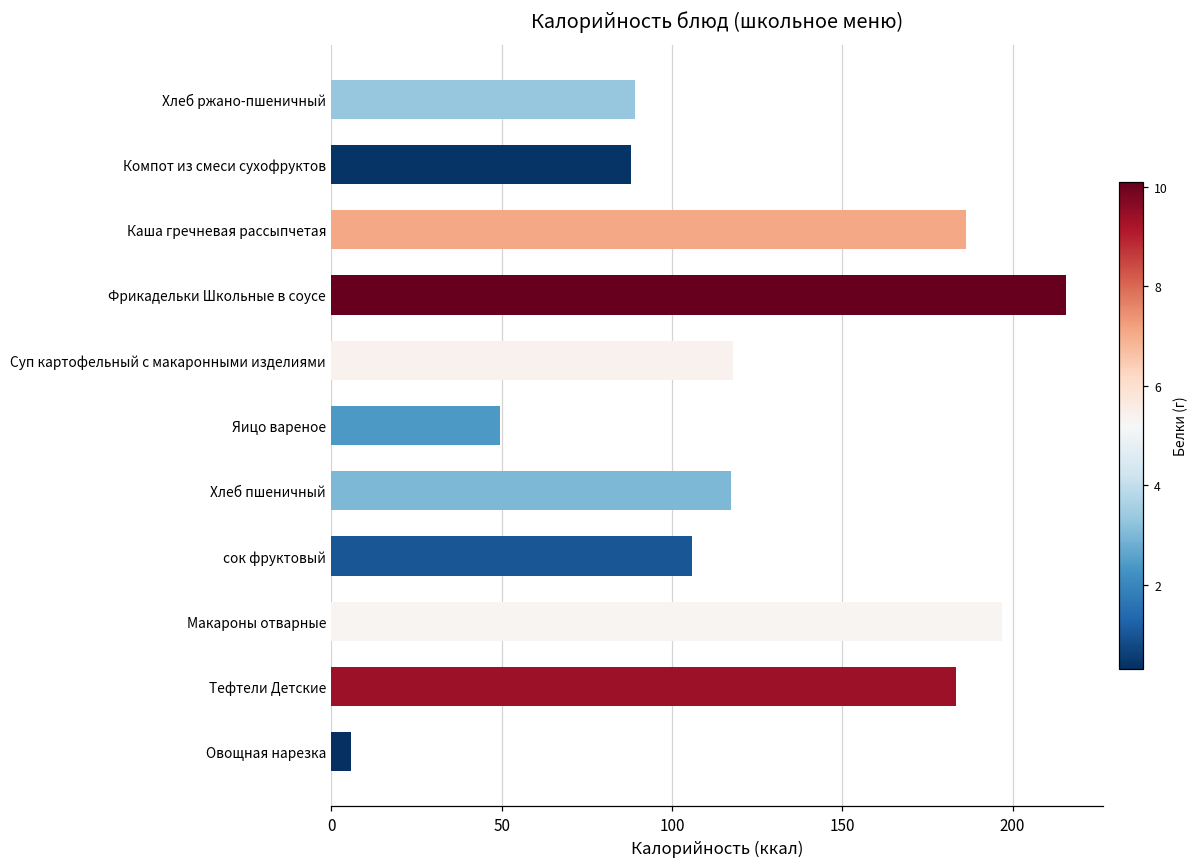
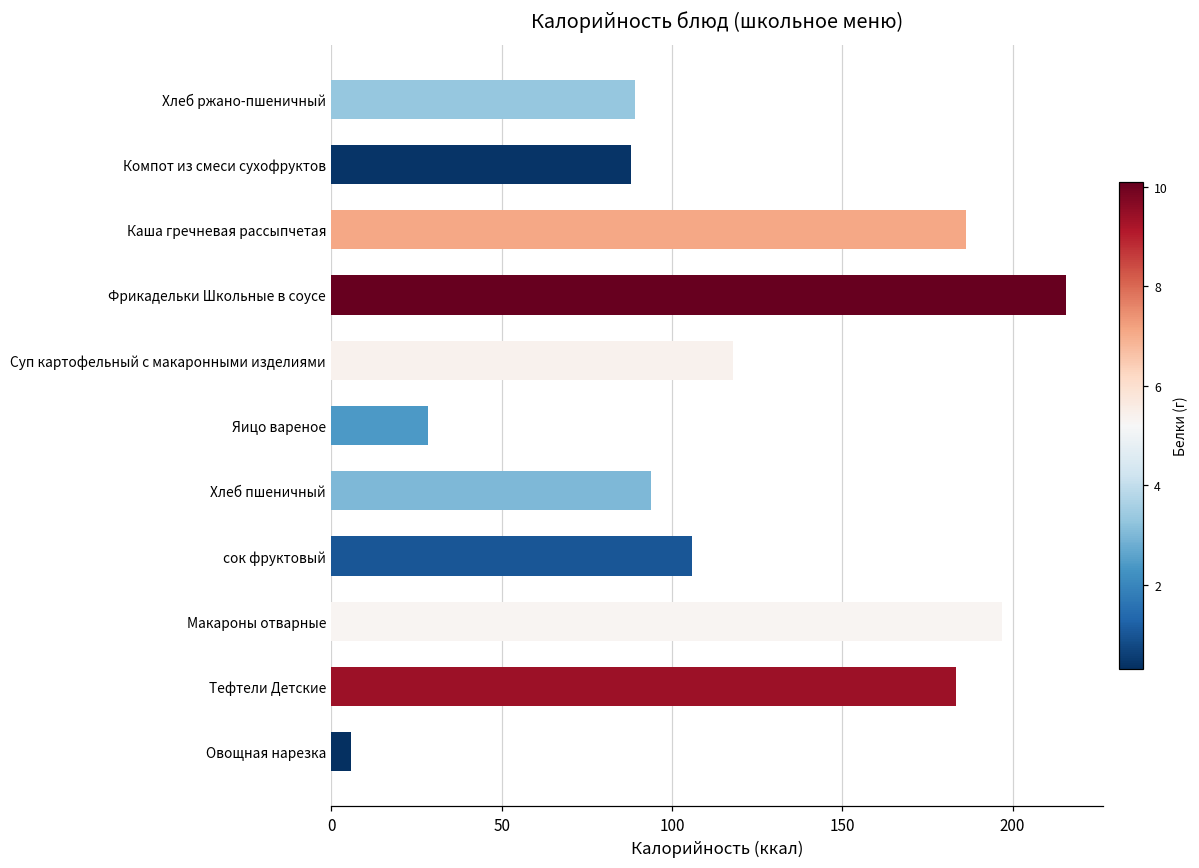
  {
    "Хлеб ржано-пшеничный": 89,
    "Компот из смеси сухофруктов": 88,
    "Каша гречневая рассыпчетая": 186,
    "Фрикадельки Школьные в соусе": 216,
    "Суп картофельный с макаронными изделиями": 118,
-   "Яицо вареное": 49,
-   "Хлеб пшеничный": 117,
+   "Яицо вареное": 28,
+   "Хлеб пшеничный": 94,
    "сок фруктовый": 106,
    "Макароны отварные": 197,
    "Тефтели Детские": 184,
    "Овощная нарезка": 6
  }
